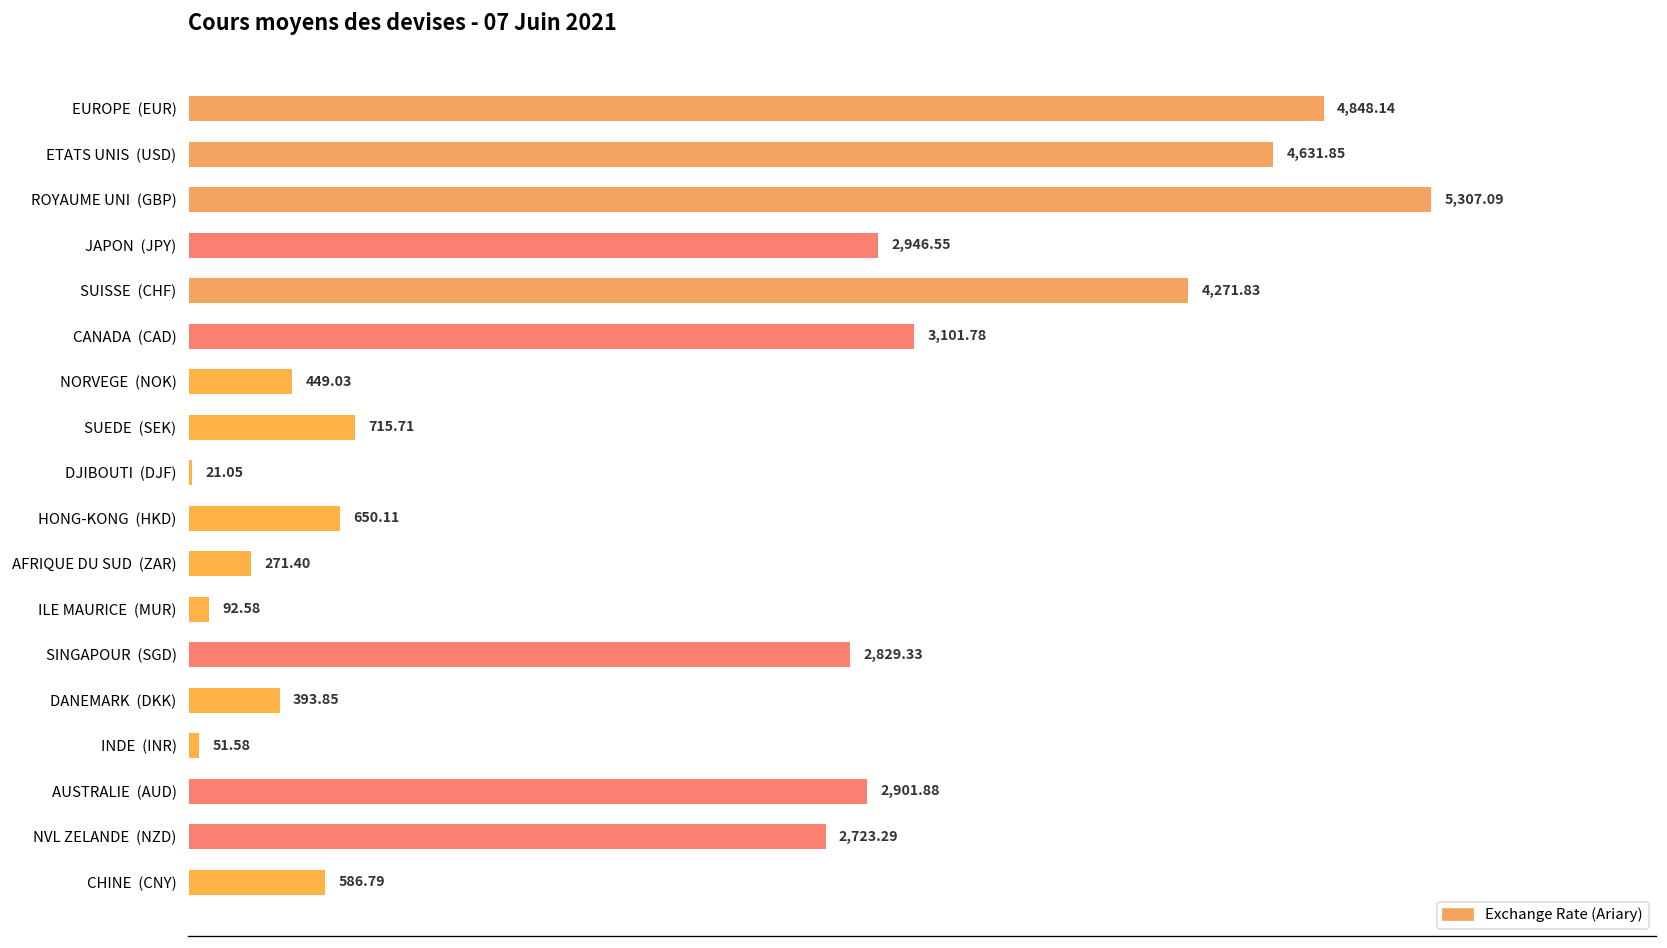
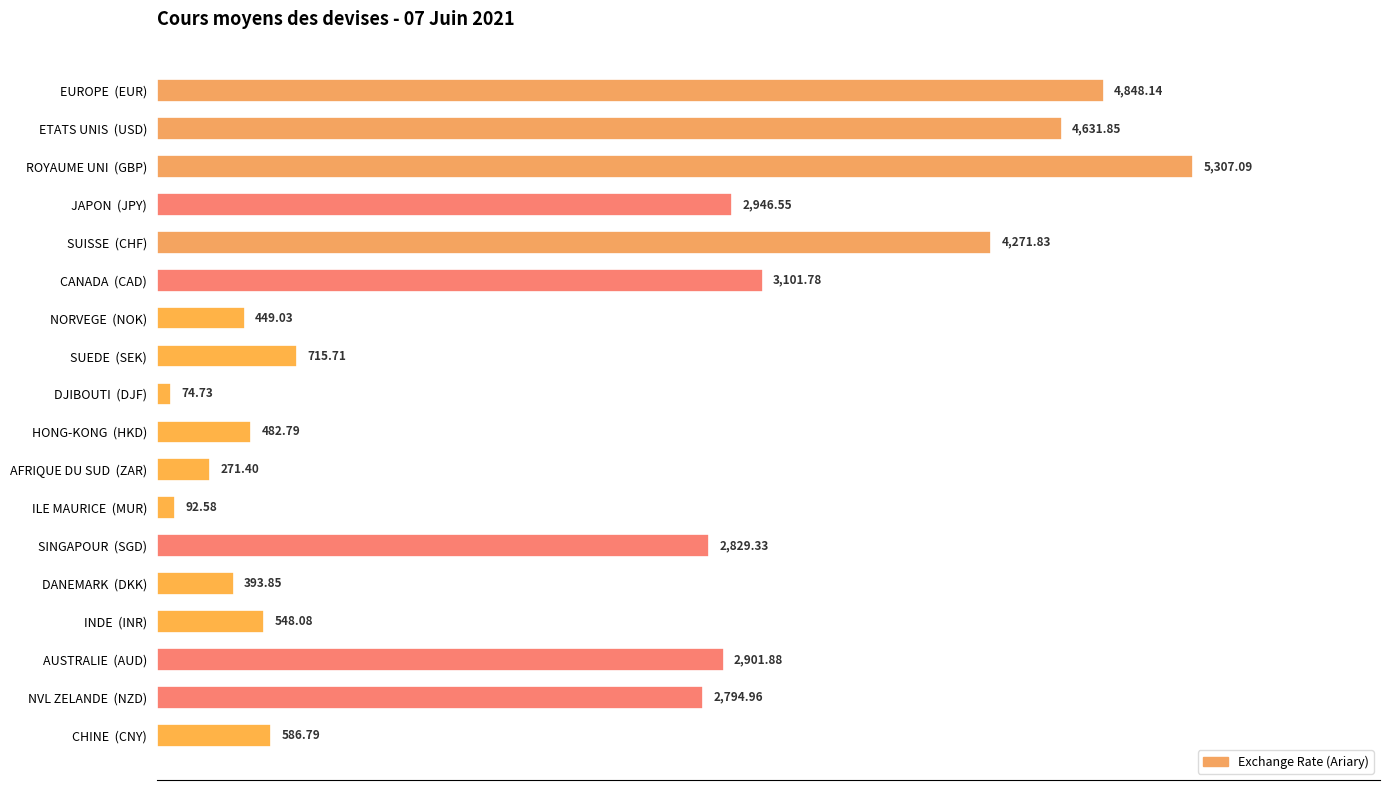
  {
    "EUROPE (EUR)": "4,848.14",
    "ETATS UNIS (USD)": "4,631.85",
    "ROYAUME UNI (GBP)": "5,307.09",
    "JAPON (JPY)": "2,946.55",
    "SUISSE (CHF)": "4,271.83",
    "CANADA (CAD)": "3,101.78",
    "NORVEGE (NOK)": "449.03",
    "SUEDE (SEK)": "715.71",
-   "DJIBOUTI (DJF)": "21.05",
-   "HONG-KONG (HKD)": "650.11",
+   "DJIBOUTI (DJF)": "74.73",
+   "HONG-KONG (HKD)": "482.79",
    "AFRIQUE DU SUD (ZAR)": "271.40",
    "ILE MAURICE (MUR)": "92.58",
    "SINGAPOUR (SGD)": "2,829.33",
    "DANEMARK (DKK)": "393.85",
-   "INDE (INR)": "51.58",
+   "INDE (INR)": "548.08",
    "AUSTRALIE (AUD)": "2,901.88",
-   "NVL ZELANDE (NZD)": "2,723.29",
+   "NVL ZELANDE (NZD)": "2,794.96",
    "CHINE (CNY)": "586.79"
  }
